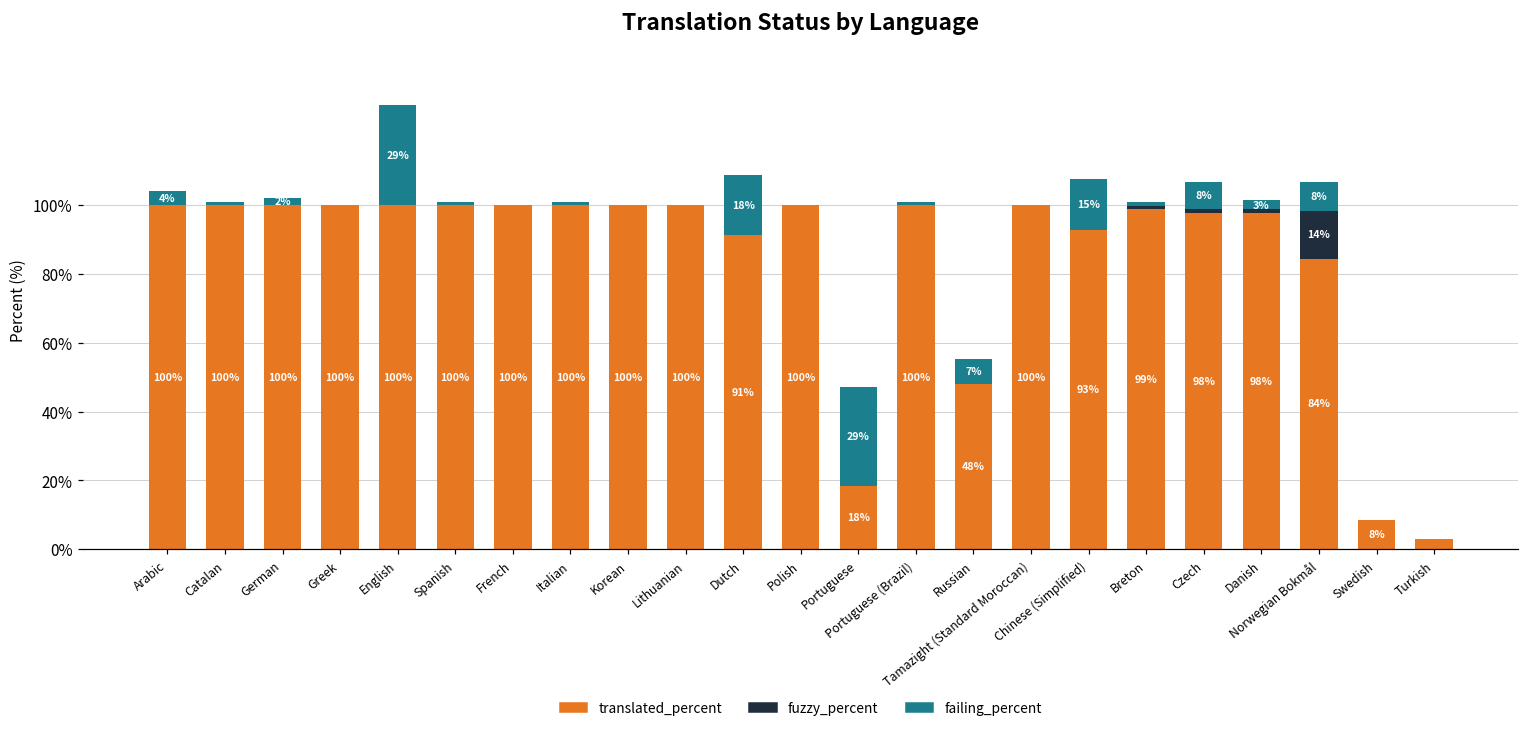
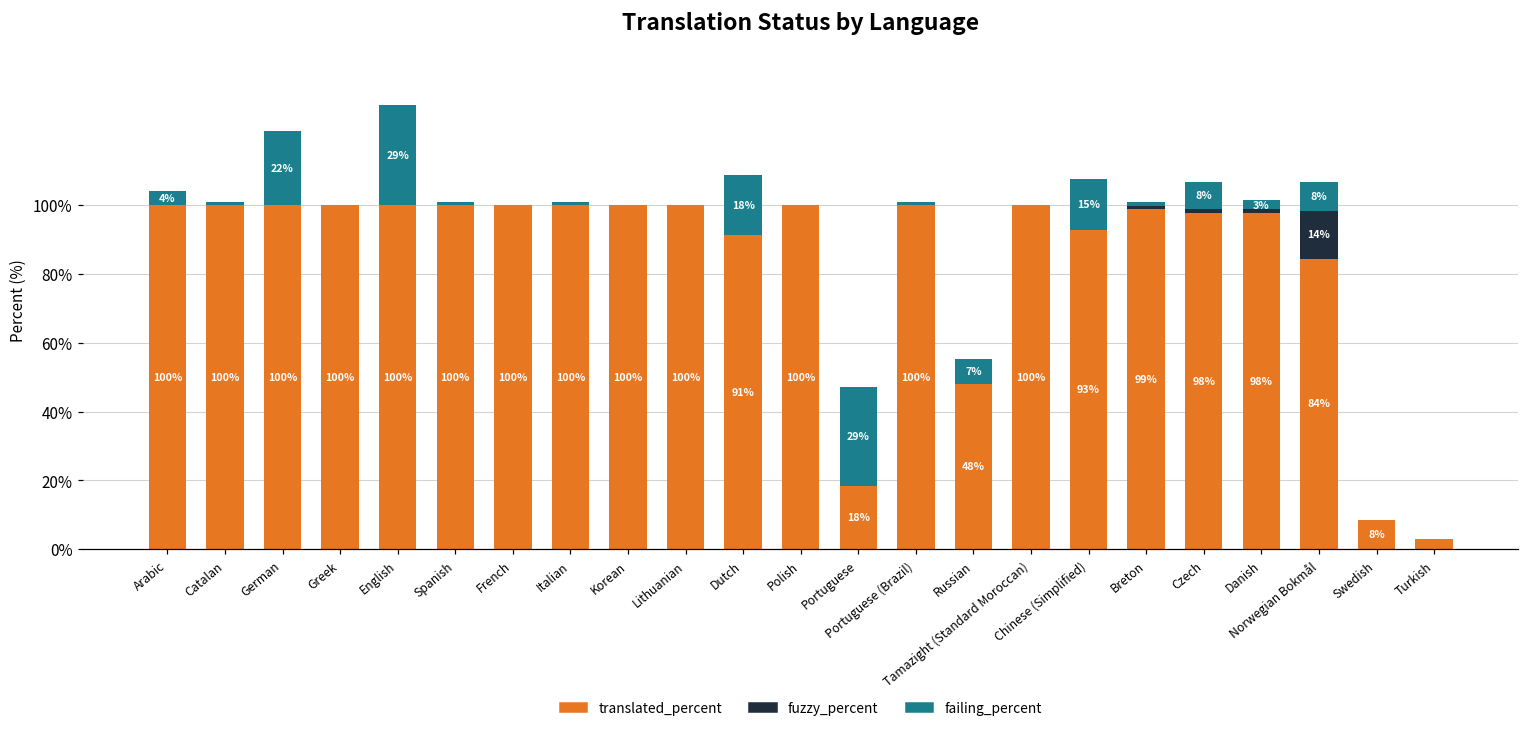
  {
    "translated_percent": {
      "Arabic": "100%",
      "Catalan": "100%",
      "German": "100%",
      "Greek": "100%",
      "English": "100%",
      "Spanish": "100%",
      "French": "100%",
      "Italian": "100%",
      "Korean": "100%",
      "Lithuanian": "100%",
      "Dutch": "91%",
      "Polish": "100%",
      "Portuguese": "18%",
      "Portuguese (Brazil)": "100%",
      "Russian": "48%",
      "Tamazight (Standard Moroccan)": "100%",
      "Chinese (Simplified)": "93%",
      "Breton": "99%",
      "Czech": "98%",
      "Danish": "98%",
      "Norwegian Bokmål": "84%",
      "Swedish": "8%"
    },
    "fuzzy_percent": {
      "Norwegian Bokmål": "14%"
    },
    "failing_percent": {
      "Arabic": "4%",
-     "German": "2%",
+     "German": "22%",
      "English": "29%",
      "Dutch": "18%",
      "Portuguese": "29%",
      "Russian": "7%",
      "Chinese (Simplified)": "15%",
      "Czech": "8%",
      "Danish": "3%",
      "Norwegian Bokmål": "8%"
    }
  }
